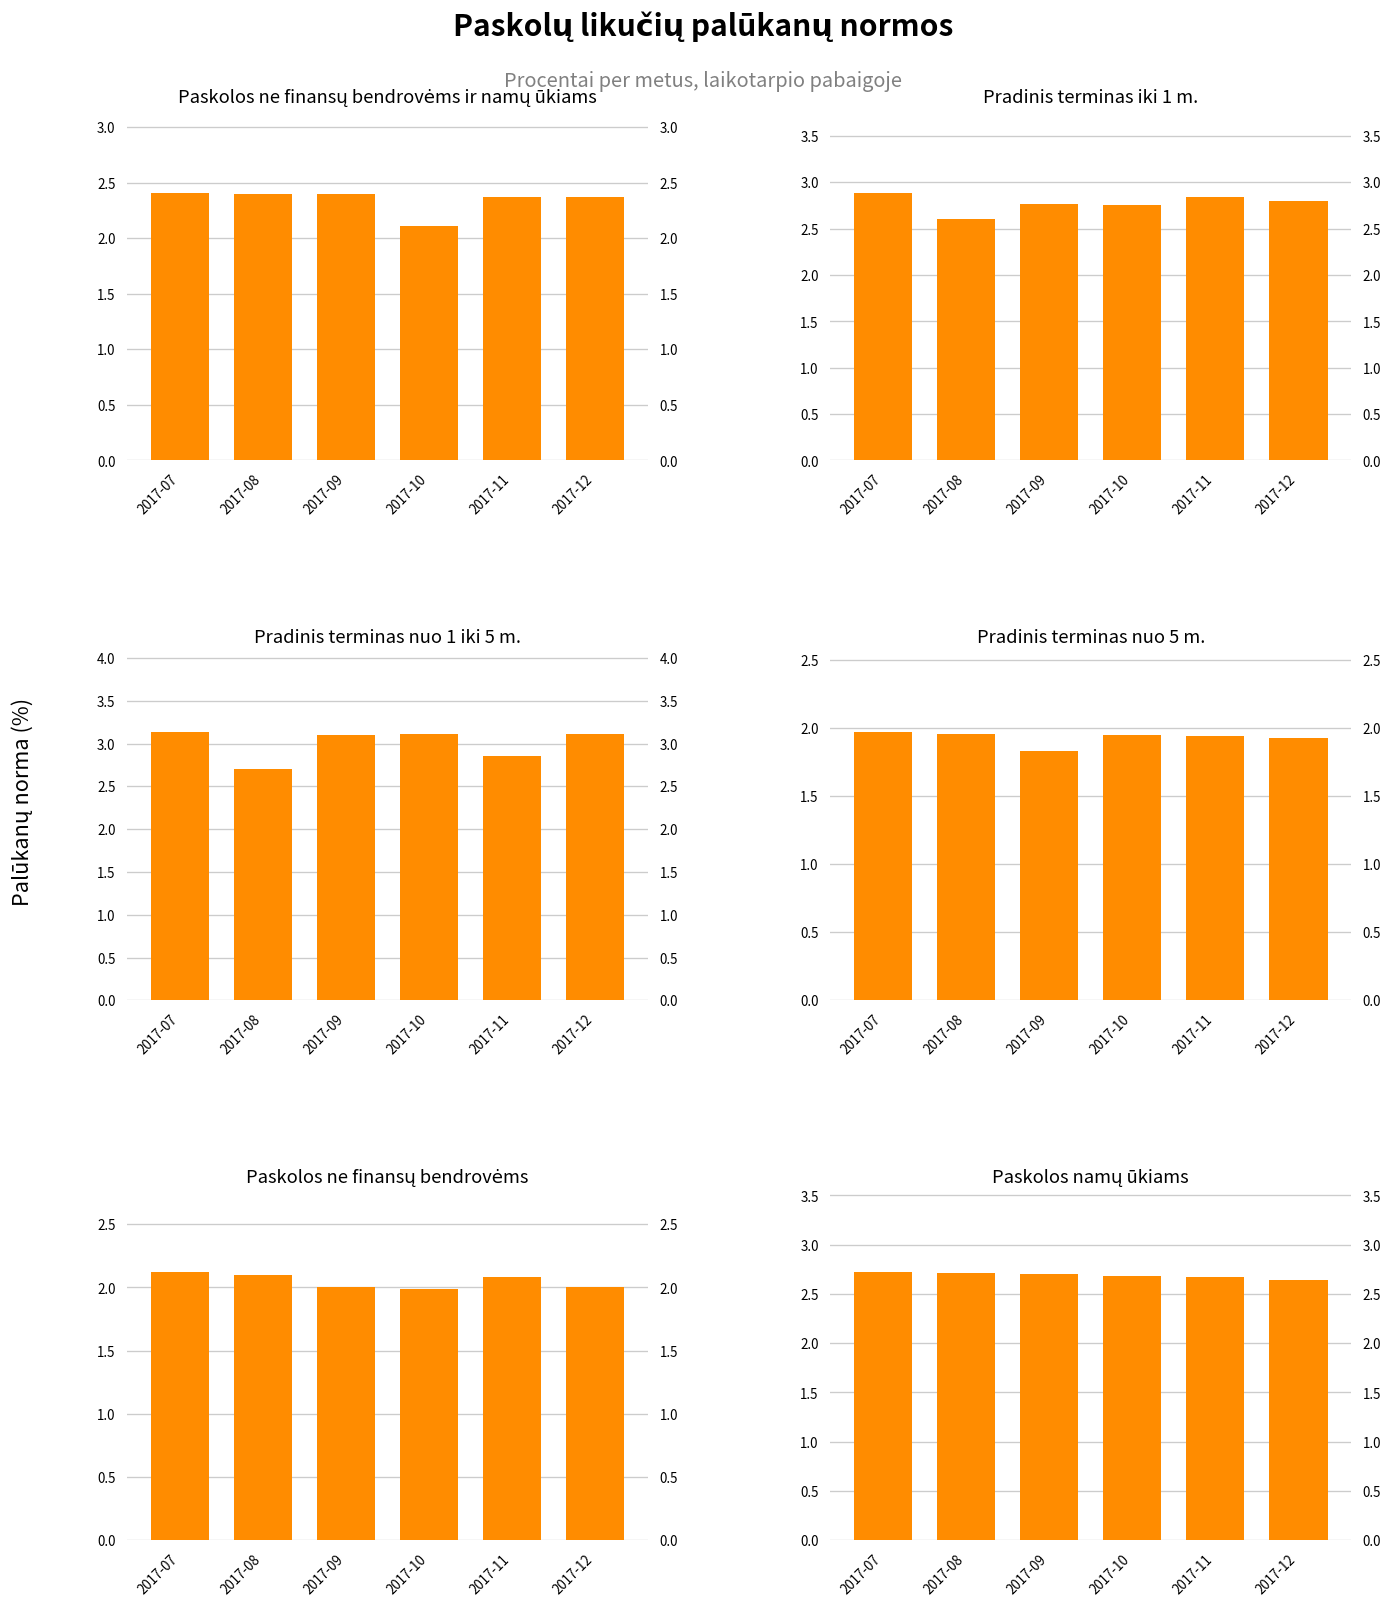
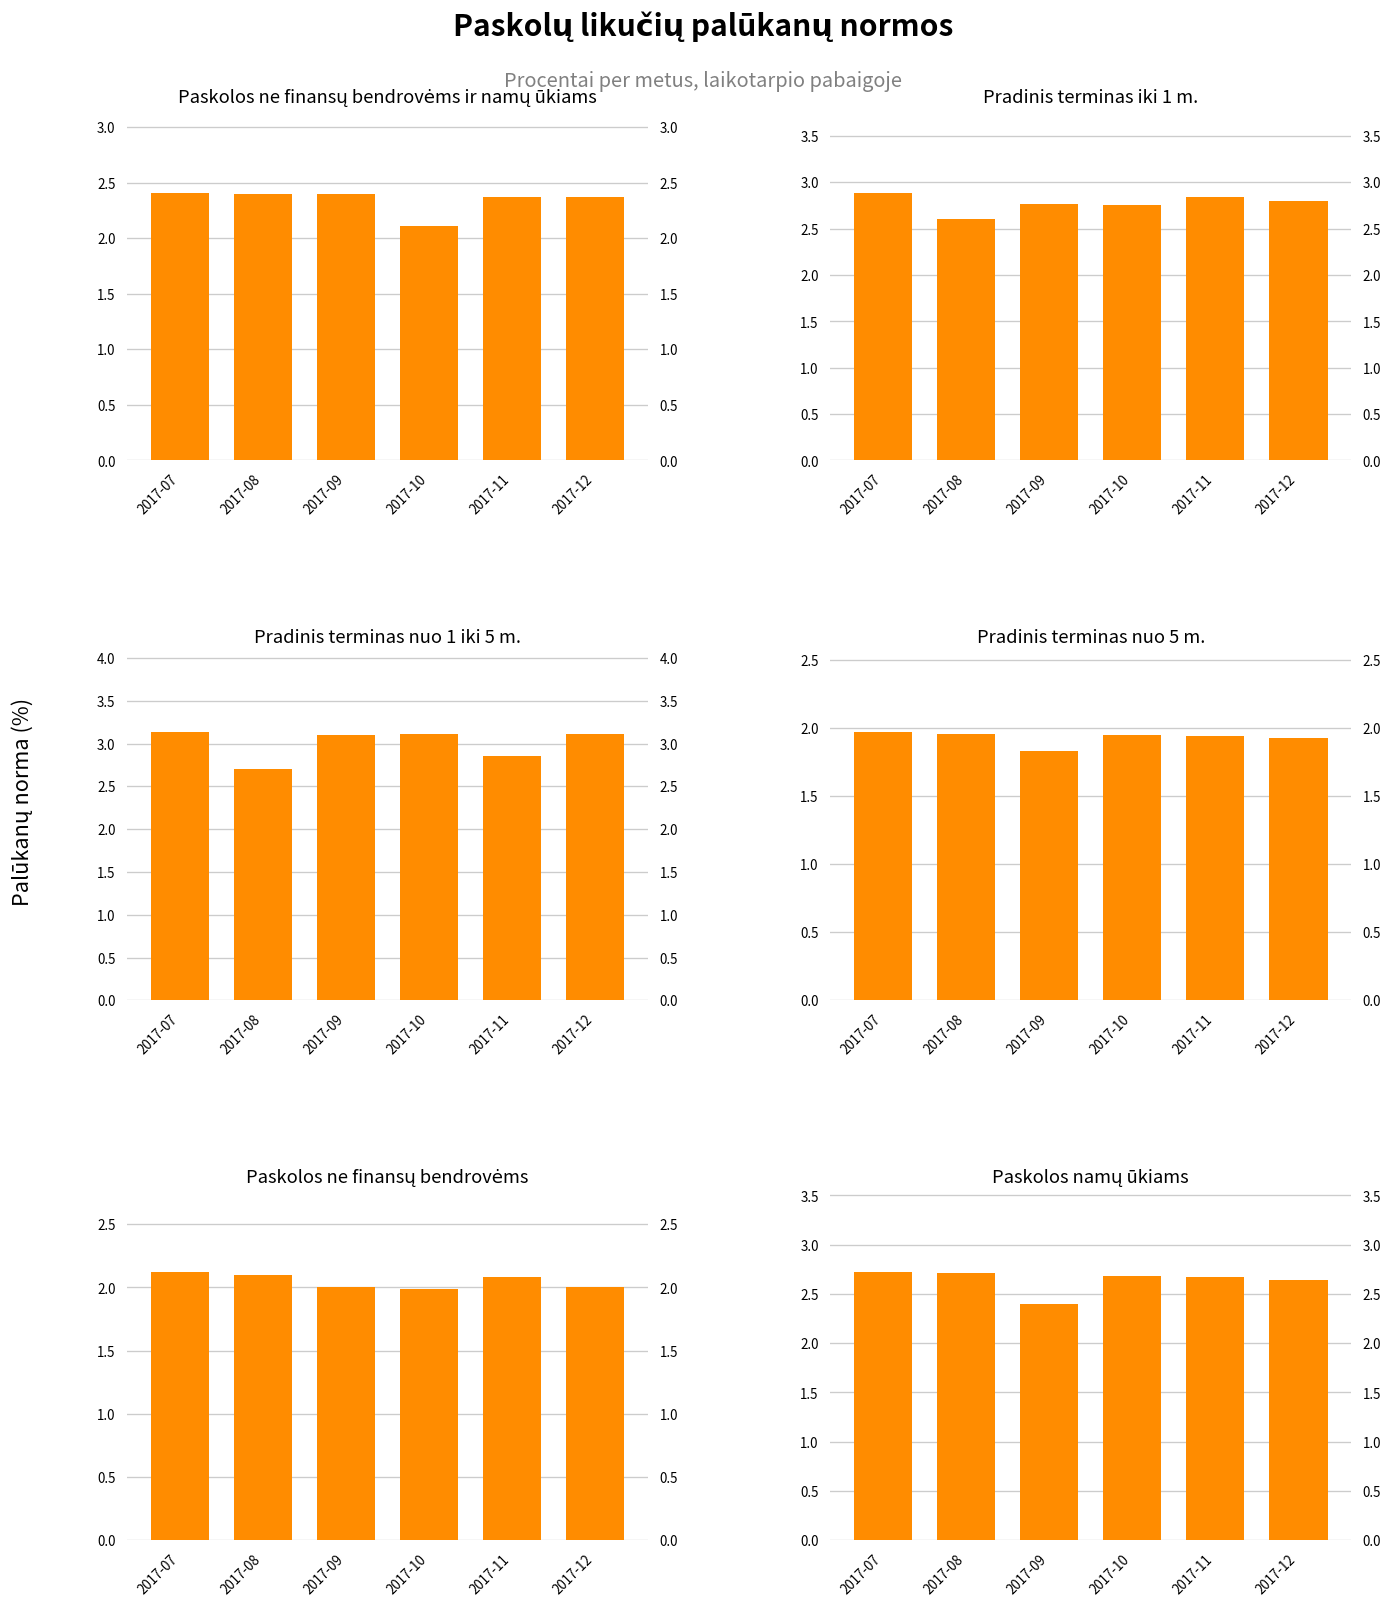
  {
    "Paskolos ne finansų bendrovėms ir namų ūkiams": {
      "2017-07": 2.4,
      "2017-08": 2.4,
      "2017-09": 2.4,
      "2017-10": 2.1,
      "2017-11": 2.4,
      "2017-12": 2.4
    },
    "Pradinis terminas iki 1 m.": {
      "2017-07": 2.9,
      "2017-08": 2.6,
      "2017-09": 2.8,
      "2017-10": 2.8,
      "2017-11": 2.8,
      "2017-12": 2.8
    },
    "Pradinis terminas nuo 1 iki 5 m.": {
      "2017-07": 3.1,
      "2017-08": 2.7,
      "2017-09": 3.1,
      "2017-10": 3.1,
      "2017-11": 2.9,
      "2017-12": 3.1
    },
    "Pradinis terminas nuo 5 m.": {
      "2017-07": 1.97,
      "2017-08": 1.96,
      "2017-09": 1.83,
      "2017-10": 1.95,
      "2017-11": 1.94,
      "2017-12": 1.93
    },
    "Paskolos ne finansų bendrovėms": {
      "2017-07": 2.12,
      "2017-08": 2.10,
      "2017-09": 2.00,
      "2017-10": 1.99,
      "2017-11": 2.08,
      "2017-12": 2.00
    },
    "Paskolos namų ūkiams": {
      "2017-07": 2.7,
      "2017-08": 2.7,
-     "2017-09": 2.7,
+     "2017-09": 2.4,
      "2017-10": 2.7,
      "2017-11": 2.7,
      "2017-12": 2.6
    }
  }
